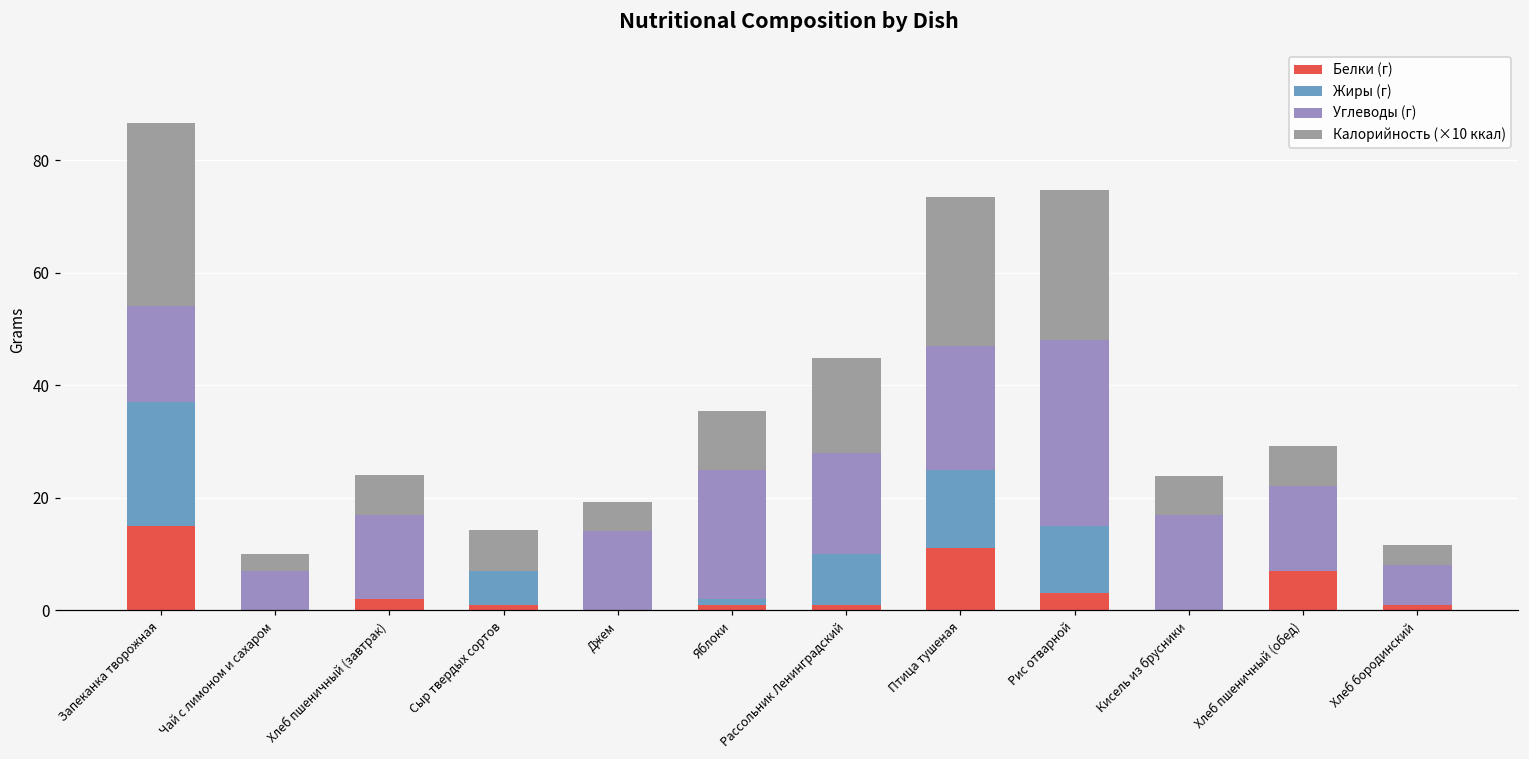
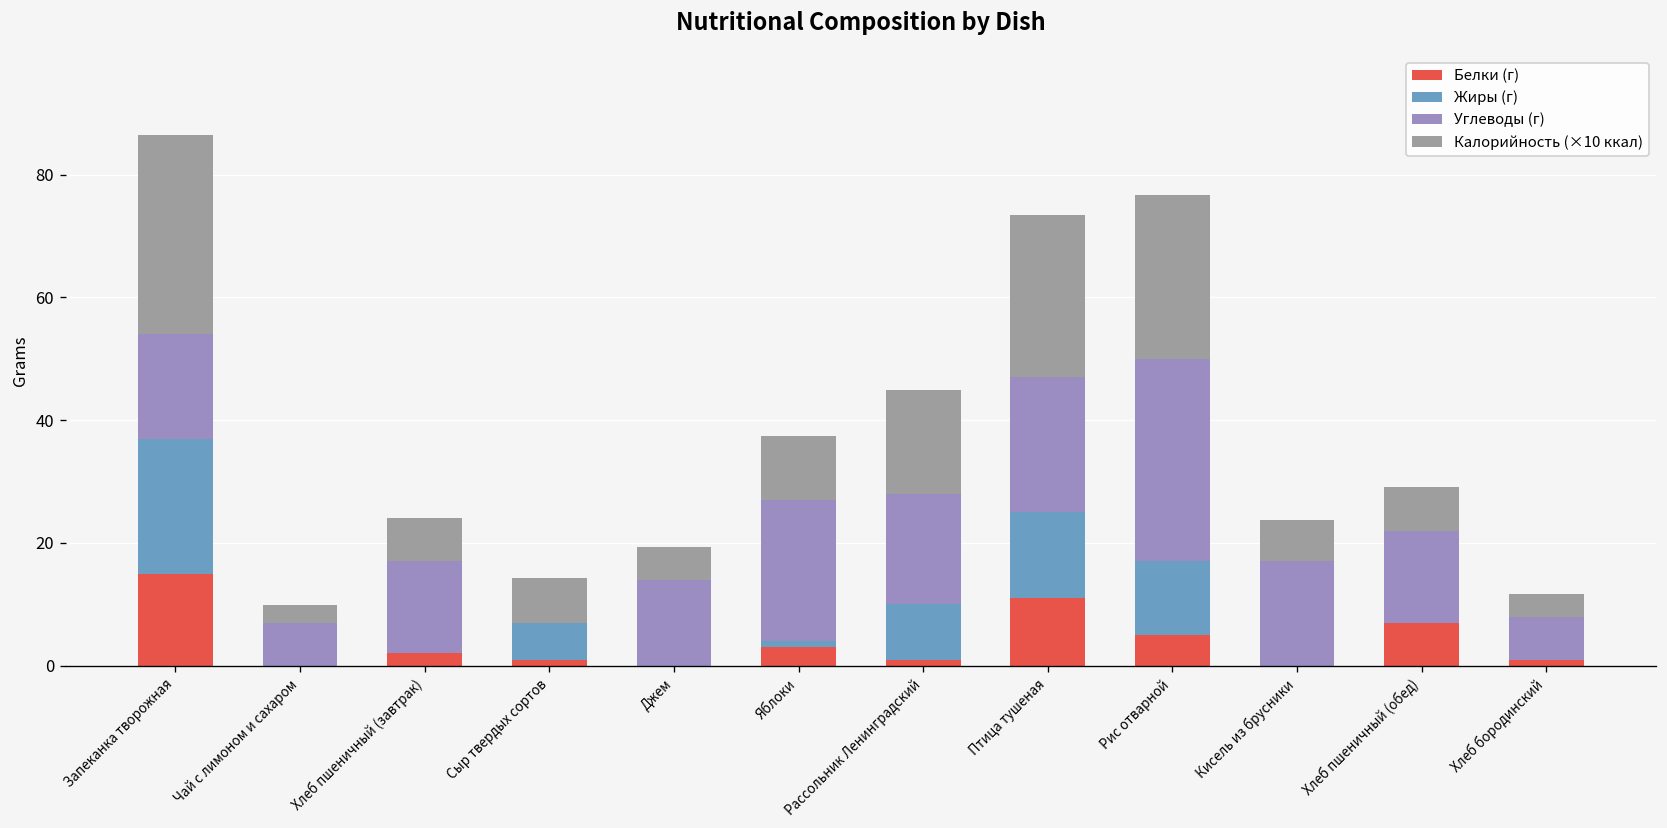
  {
    "Белки (г)": {
      "Запеканка творожная": 15,
      "Чай с лимоном и сахаром": 0,
      "Хлеб пшеничный (завтрак)": 2,
      "Сыр твердых сортов": 1,
      "Джем": 0,
-     "Яблоки": 1,
+     "Яблоки": 3,
      "Рассольник Ленинградский": 1,
      "Птица тушеная": 11,
-     "Рис отварной": 3,
+     "Рис отварной": 5,
      "Кисель из брусники": 0,
      "Хлеб пшеничный (обед)": 7,
      "Хлеб бородинский": 1
    }
  }
